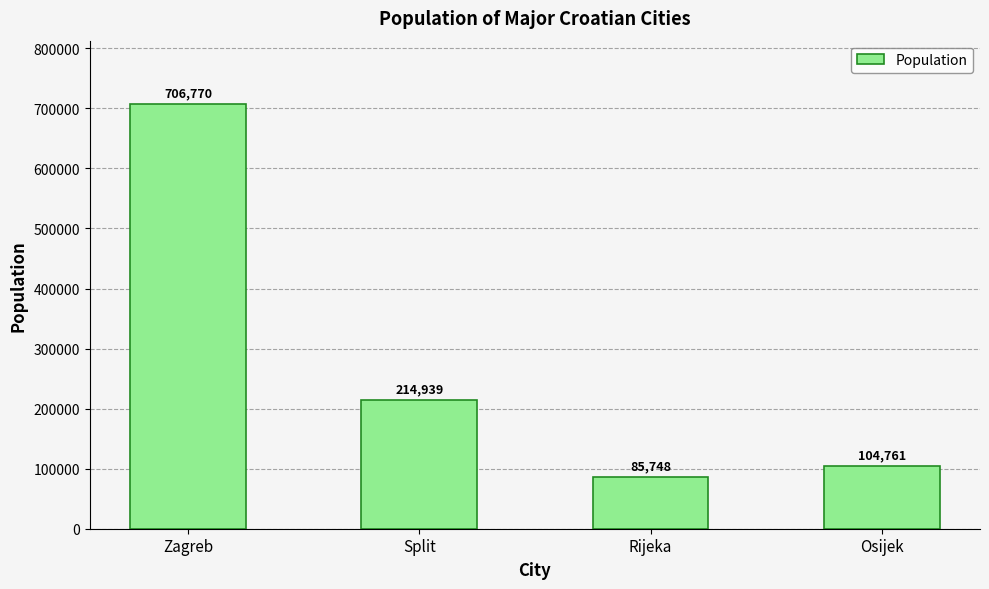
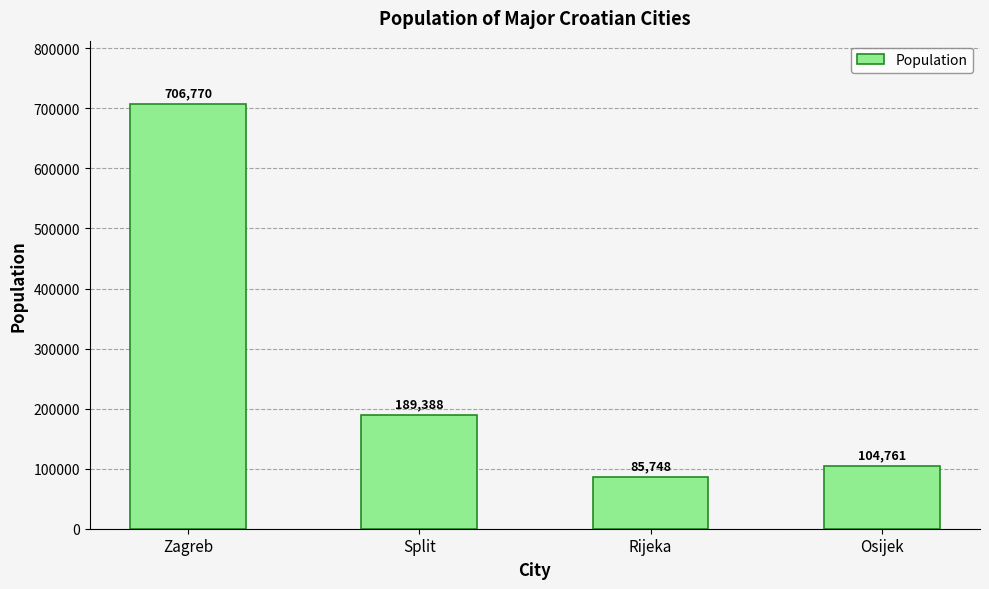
  {
    "Zagreb": "706,770",
-   "Split": "214,939",
+   "Split": "189,388",
    "Rijeka": "85,748",
    "Osijek": "104,761"
  }
